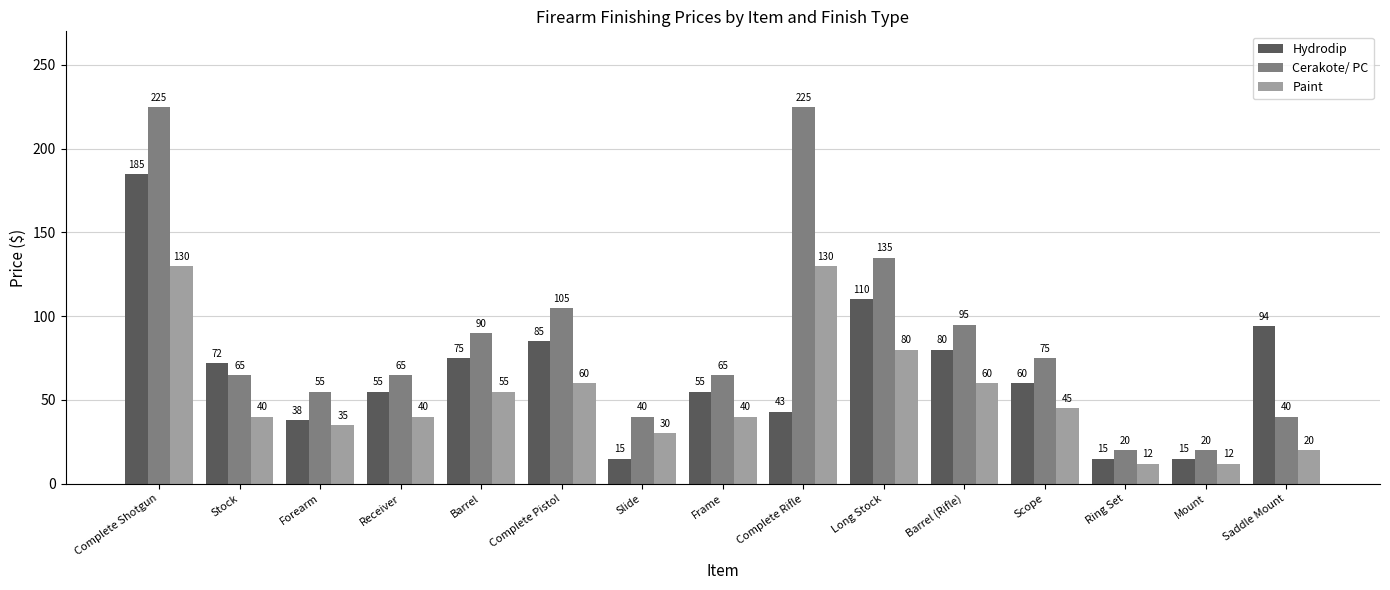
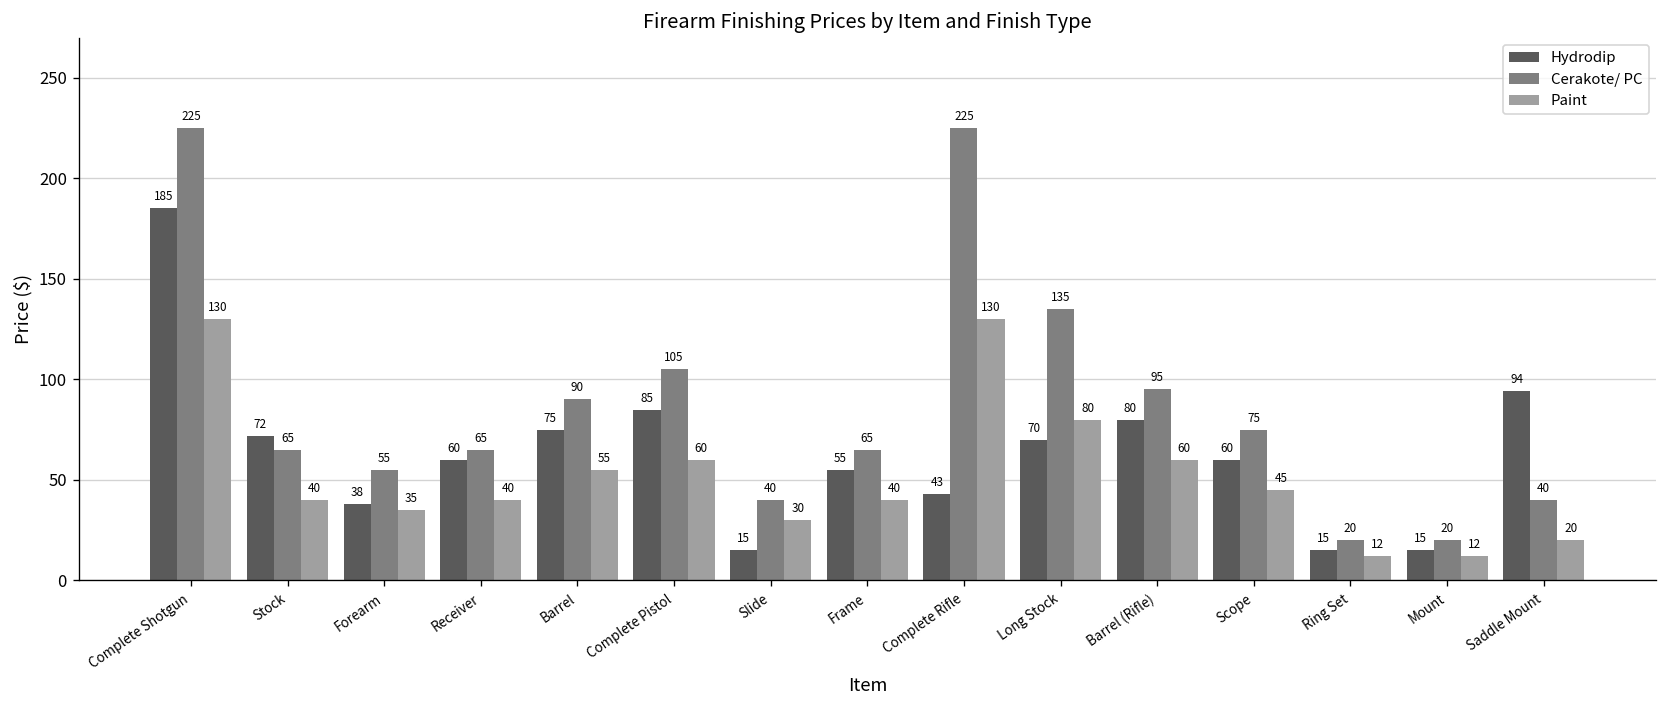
  {
    "Hydrodip": {
      "Complete Shotgun": 185,
      "Stock": 72,
      "Forearm": 38,
-     "Receiver": 55,
+     "Receiver": 60,
      "Barrel": 75,
      "Complete Pistol": 85,
      "Slide": 15,
      "Frame": 55,
      "Complete Rifle": 43,
-     "Long Stock": 110,
+     "Long Stock": 70,
      "Barrel (Rifle)": 80,
      "Scope": 60,
      "Ring Set": 15,
      "Mount": 15,
      "Saddle Mount": 94
    }
  }
